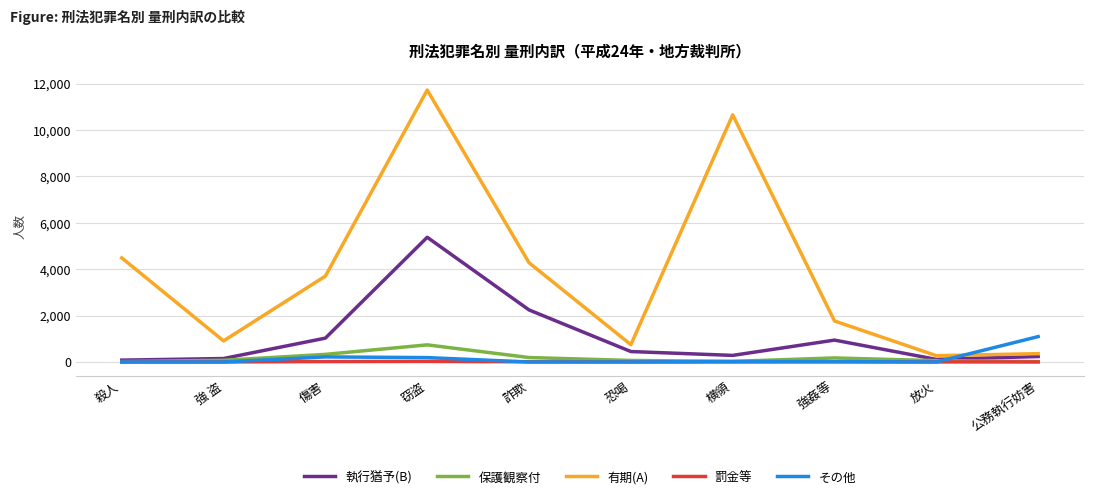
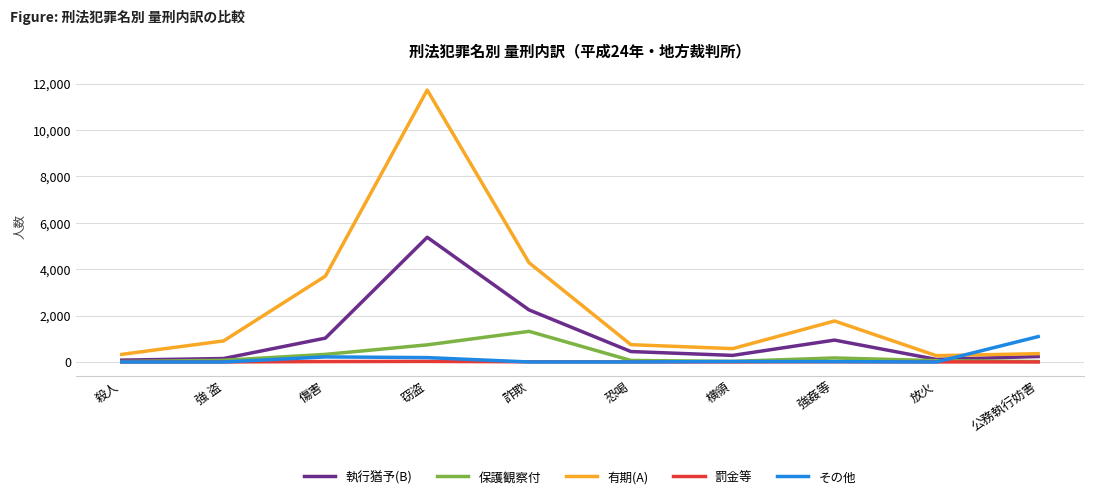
  {
    "執行猶予(B)": {
      "傷害": "1,000",
      "窃盗": "5,400",
      "詐欺": "2,200",
      "恐喝": "500",
      "横領": "300",
      "強姦等": "900",
      "公務執行妨害": "200"
    },
    "保護観察付": {
      "窃盗": "700",
-     "詐欺": "200",
+     "詐欺": "1,300",
      "強姦等": "200"
    },
    "有期(A)": {
-     "殺人": "4,500",
+     "殺人": "300",
      "強 盗": "900",
      "傷害": "3,700",
      "窃盗": "11,700",
      "詐欺": "4,300",
      "恐喝": "700",
-     "横領": "10,600",
+     "横領": "600",
      "強姦等": "1,800",
      "放火": "300",
      "公務執行妨害": "400"
    },
    "罰金等": {
      "傷害": "0",
      "窃盗": "0"
    },
    "その他": {
      "窃盗": "200",
      "公務執行妨害": "1,100"
    }
  }
